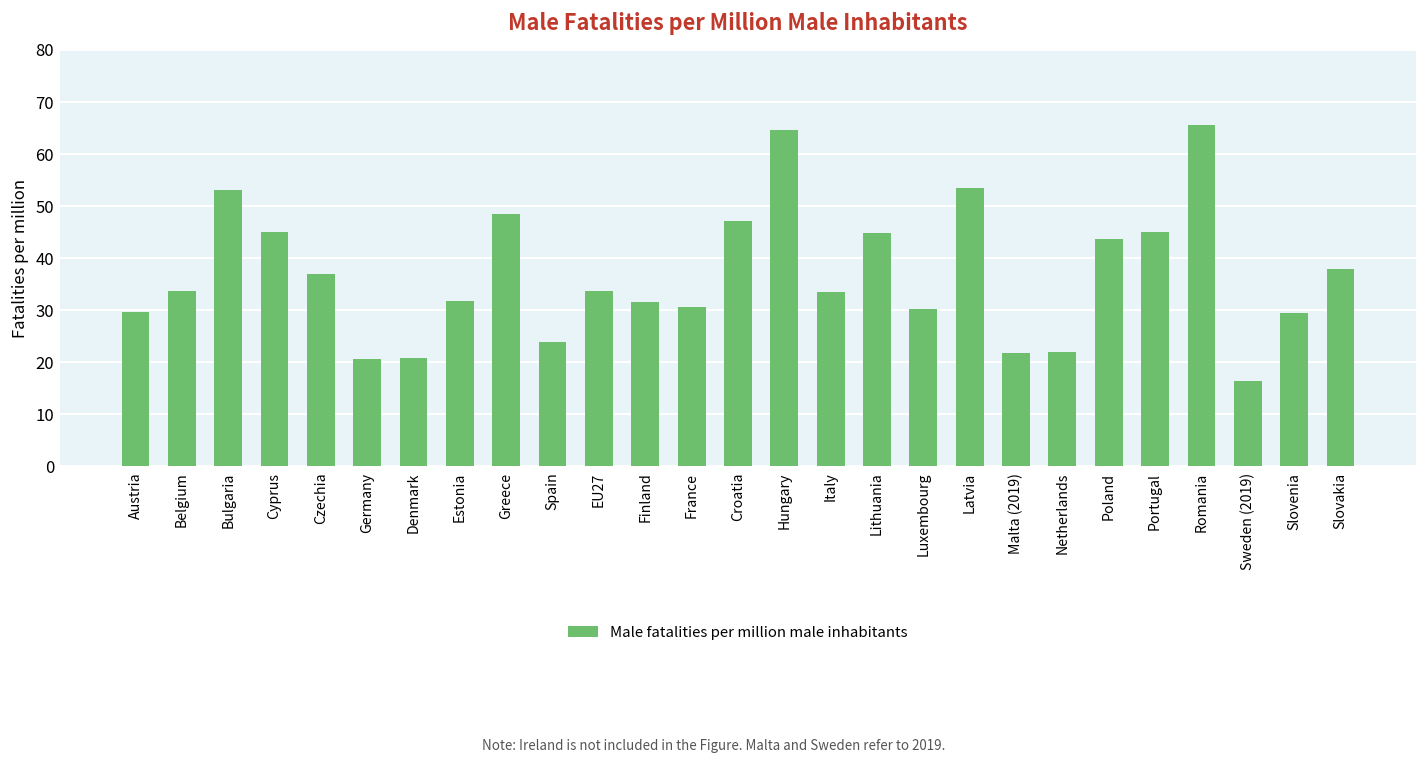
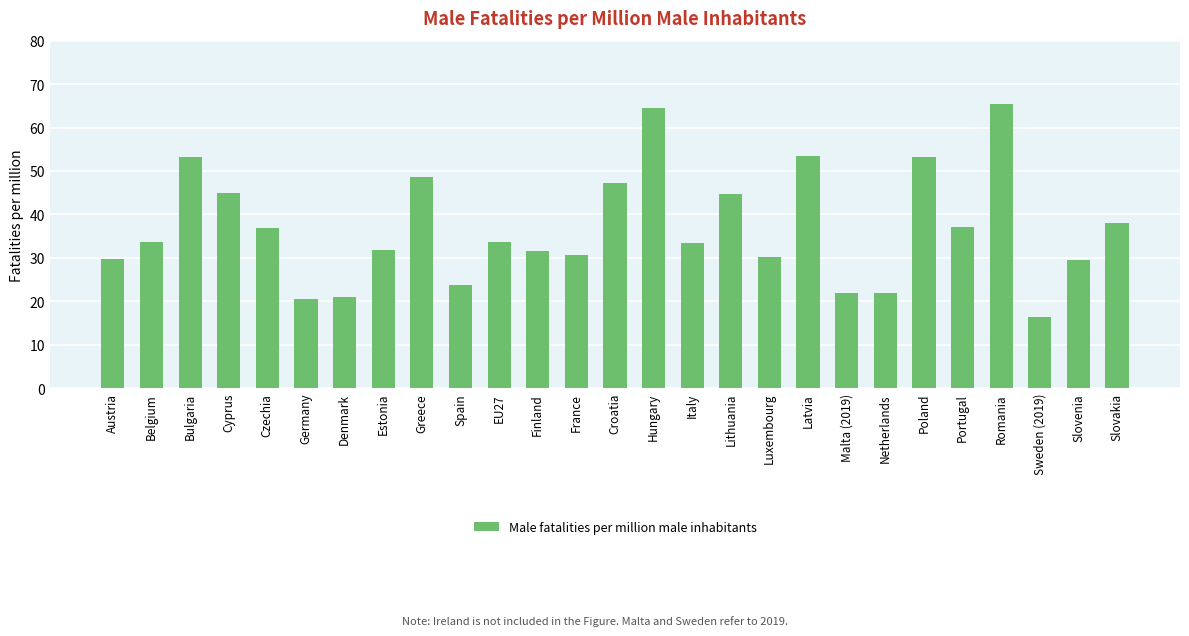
  {
    "Austria": 30,
    "Belgium": 34,
    "Bulgaria": 53,
    "Cyprus": 45,
    "Czechia": 37,
    "Germany": 21,
    "Denmark": 21,
    "Estonia": 32,
    "Greece": 49,
    "Spain": 24,
    "EU27": 34,
    "Finland": 32,
    "France": 31,
    "Croatia": 47,
    "Hungary": 65,
    "Italy": 34,
    "Lithuania": 45,
    "Luxembourg": 30,
    "Latvia": 53,
    "Malta (2019)": 22,
    "Netherlands": 22,
-   "Poland": 44,
-   "Portugal": 45,
+   "Poland": 53,
+   "Portugal": 37,
    "Romania": 66,
    "Sweden (2019)": 16,
    "Slovenia": 30,
    "Slovakia": 38
  }
